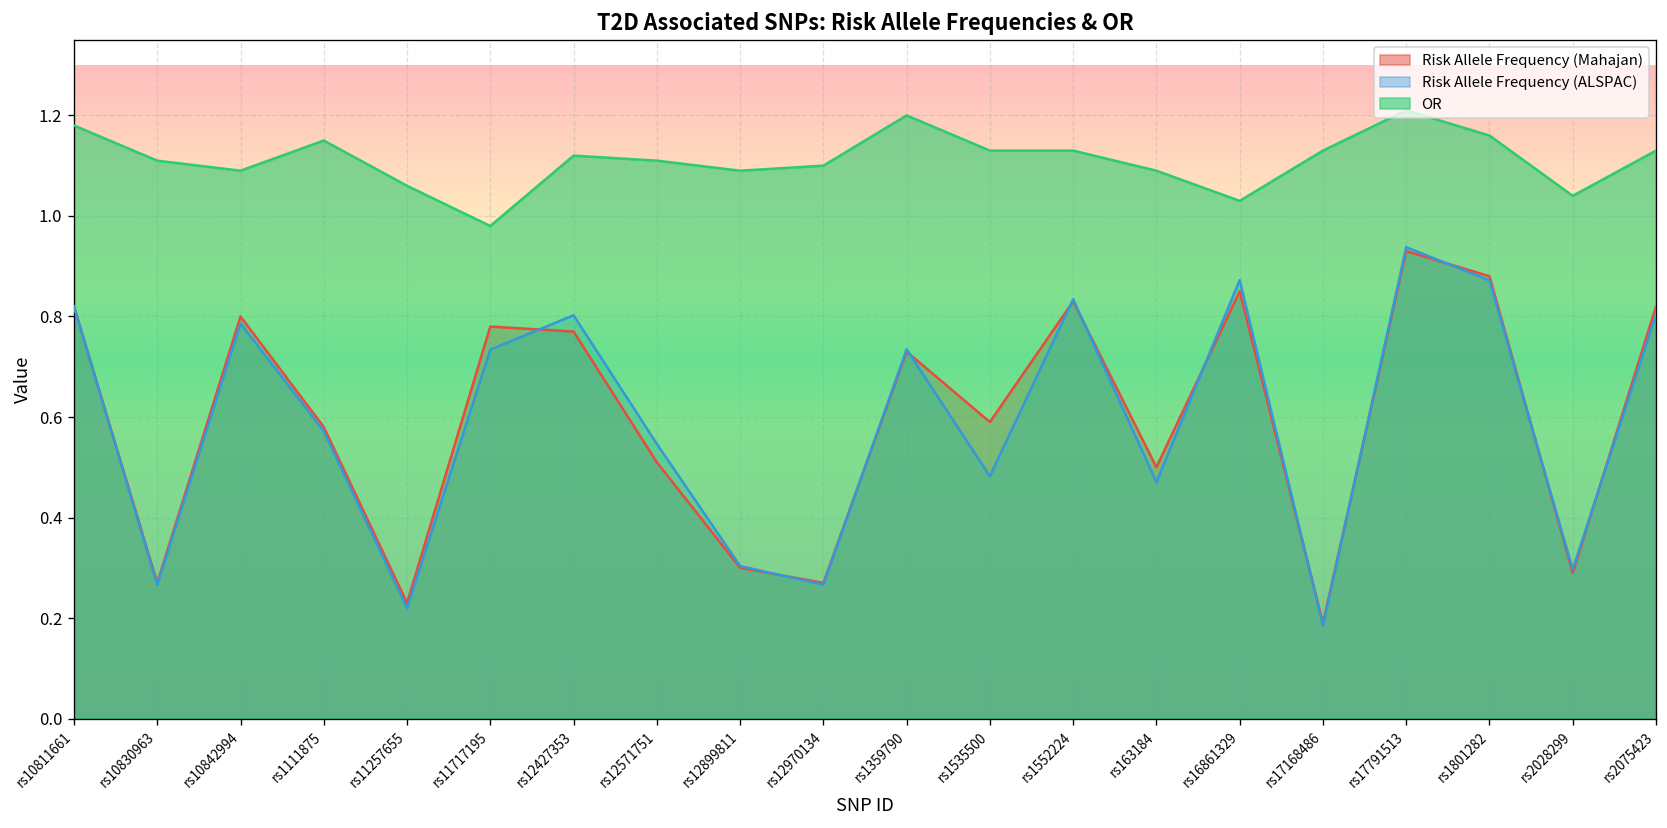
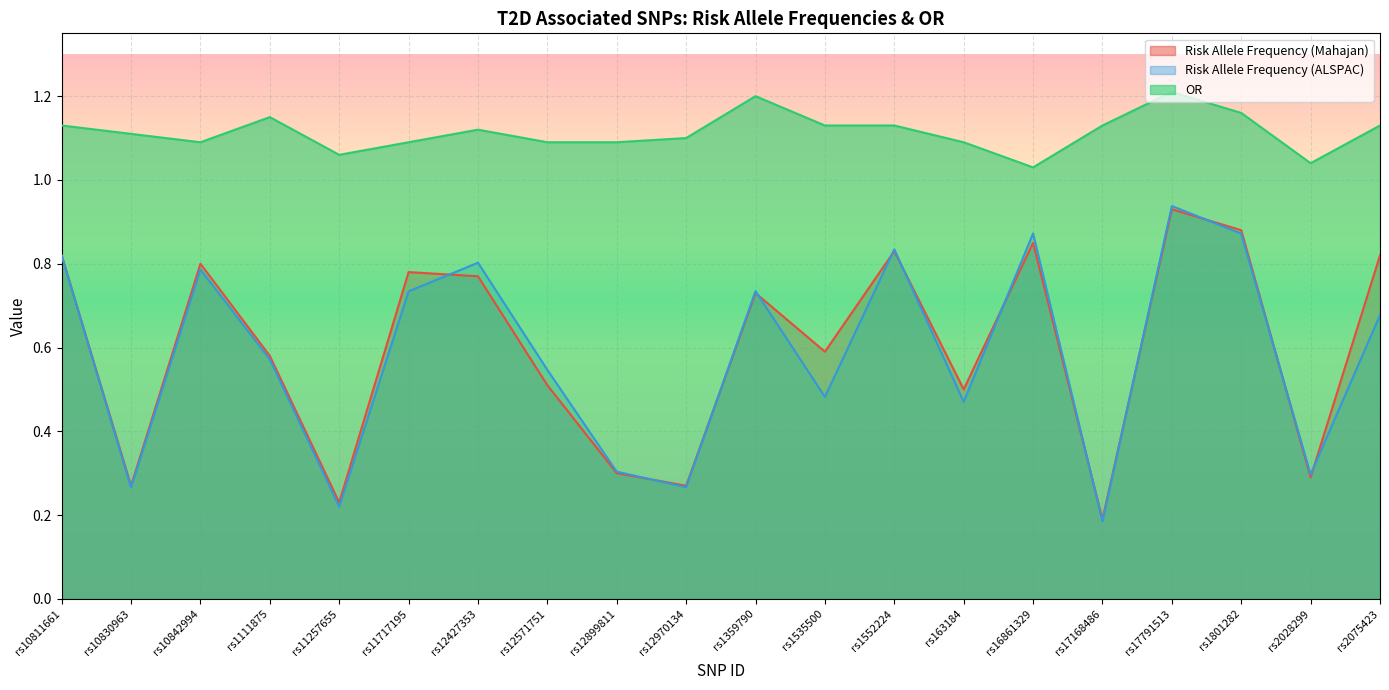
  {
    "Risk Allele Frequency (Mahajan)": {
      "rs10842994": 0.80,
      "rs1111875": 0.58,
      "rs11257655": 0.23,
      "rs11717195": 0.78,
      "rs12427353": 0.77,
      "rs12571751": 0.51,
      "rs1535500": 0.59,
      "rs163184": 0.50,
      "rs16861329": 0.85,
      "rs17791513": 0.93,
      "rs1801282": 0.88,
      "rs2028299": 0.29,
      "rs2075423": 0.82
    },
    "Risk Allele Frequency (ALSPAC)": {
      "rs10842994": 0.79,
      "rs1111875": 0.57,
      "rs11257655": 0.22,
      "rs11717195": 0.73,
      "rs12427353": 0.80,
      "rs12571751": 0.55,
      "rs1535500": 0.48,
      "rs163184": 0.47,
      "rs16861329": 0.87,
      "rs17791513": 0.94,
      "rs1801282": 0.87,
      "rs2028299": 0.30,
-     "rs2075423": 0.80
+     "rs2075423": 0.68
    },
    "OR": {
-     "rs10811661": 1.18,
+     "rs10811661": 1.13,
      "rs10830963": 1.11,
      "rs10842994": 1.09,
      "rs1111875": 1.15,
      "rs11257655": 1.06,
-     "rs11717195": 0.98,
+     "rs11717195": 1.09,
      "rs12427353": 1.12,
-     "rs12571751": 1.11,
+     "rs12571751": 1.09,
      "rs12899811": 1.09,
      "rs12970134": 1.10,
      "rs1359790": 1.20,
      "rs1535500": 1.13,
      "rs1552224": 1.13,
      "rs163184": 1.09,
      "rs16861329": 1.03,
      "rs17168486": 1.13,
      "rs1801282": 1.16,
      "rs2028299": 1.04,
      "rs2075423": 1.13
    }
  }
